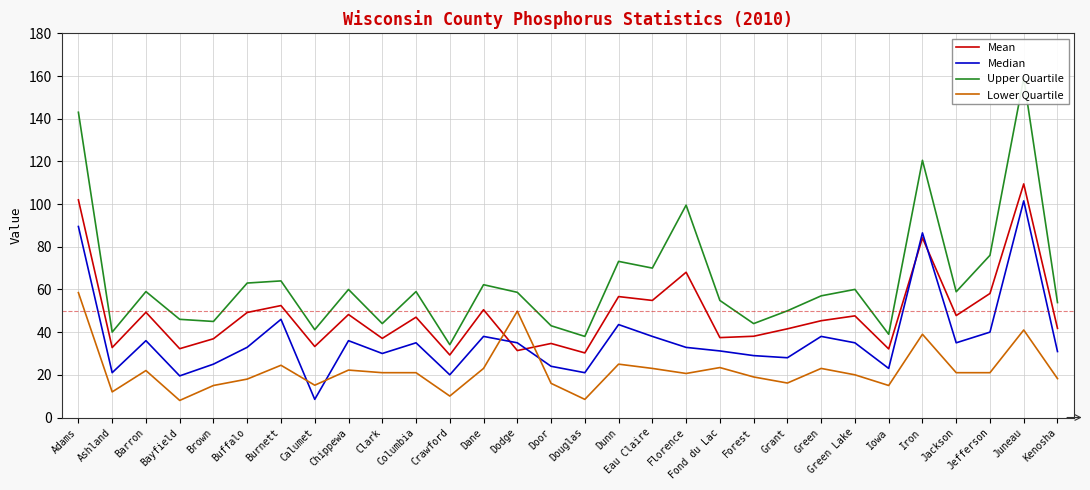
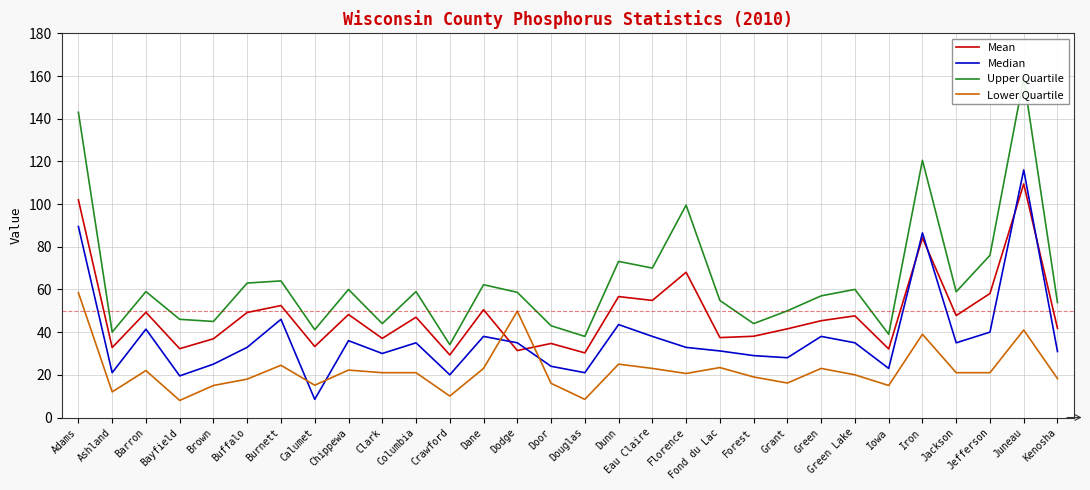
  {
    "Mean": {
      "Adams": 102,
      "Ashland": 33,
      "Barron": 49,
      "Bayfield": 32,
      "Brown": 37,
      "Buffalo": 49,
      "Burnett": 52,
      "Calumet": 33,
      "Chippewa": 48,
      "Clark": 37,
      "Columbia": 47,
      "Crawford": 29,
      "Dane": 51,
      "Dodge": 31,
      "Door": 35,
      "Douglas": 30,
      "Dunn": 57,
      "Eau Claire": 55,
      "Florence": 68,
      "Fond du Lac": 37,
      "Forest": 38,
      "Grant": 42,
      "Green": 45,
      "Green Lake": 48,
      "Iowa": 32,
      "Iron": 84,
      "Jackson": 48,
      "Jefferson": 58,
      "Juneau": 109,
      "Kenosha": 42
    },
    "Median": {
      "Adams": 89,
      "Ashland": 21,
-     "Barron": 36,
+     "Barron": 41,
      "Bayfield": 20,
      "Brown": 25,
      "Buffalo": 33,
      "Burnett": 46,
      "Calumet": 9,
      "Chippewa": 36,
      "Clark": 30,
      "Columbia": 35,
      "Crawford": 20,
      "Dane": 38,
      "Dodge": 35,
      "Door": 24,
      "Douglas": 21,
      "Dunn": 44,
      "Eau Claire": 38,
      "Florence": 33,
      "Fond du Lac": 31,
      "Forest": 29,
      "Grant": 28,
      "Green": 38,
      "Green Lake": 35,
      "Iowa": 23,
      "Iron": 87,
      "Jackson": 35,
      "Jefferson": 40,
-     "Juneau": 102,
+     "Juneau": 116,
      "Kenosha": 31
    },
    "Upper Quartile": {
      "Adams": 143,
      "Ashland": 40,
      "Barron": 59,
      "Bayfield": 46,
      "Brown": 45,
      "Buffalo": 63,
      "Burnett": 64,
      "Calumet": 41,
      "Chippewa": 60,
      "Clark": 44,
      "Columbia": 59,
      "Crawford": 34,
      "Dane": 62,
      "Dodge": 59,
      "Door": 43,
      "Douglas": 38,
      "Dunn": 73,
      "Eau Claire": 70,
      "Florence": 100,
      "Fond du Lac": 55,
      "Forest": 44,
      "Grant": 50,
      "Green": 57,
      "Green Lake": 60,
      "Iowa": 39,
      "Iron": 121,
      "Jackson": 59,
      "Jefferson": 76,
      "Kenosha": 54
    },
    "Lower Quartile": {
      "Adams": 59,
      "Ashland": 12,
      "Barron": 22,
      "Bayfield": 8,
      "Brown": 15,
      "Buffalo": 18,
      "Burnett": 24,
      "Calumet": 15,
      "Chippewa": 22,
      "Clark": 21,
      "Columbia": 21,
      "Crawford": 10,
      "Dane": 23,
      "Dodge": 50,
      "Door": 16,
      "Douglas": 9,
      "Dunn": 25,
      "Eau Claire": 23,
      "Florence": 21,
      "Fond du Lac": 23,
      "Forest": 19,
      "Grant": 16,
      "Green": 23,
      "Green Lake": 20,
      "Iowa": 15,
      "Iron": 39,
      "Jackson": 21,
      "Jefferson": 21,
      "Juneau": 41,
      "Kenosha": 18
    }
  }
